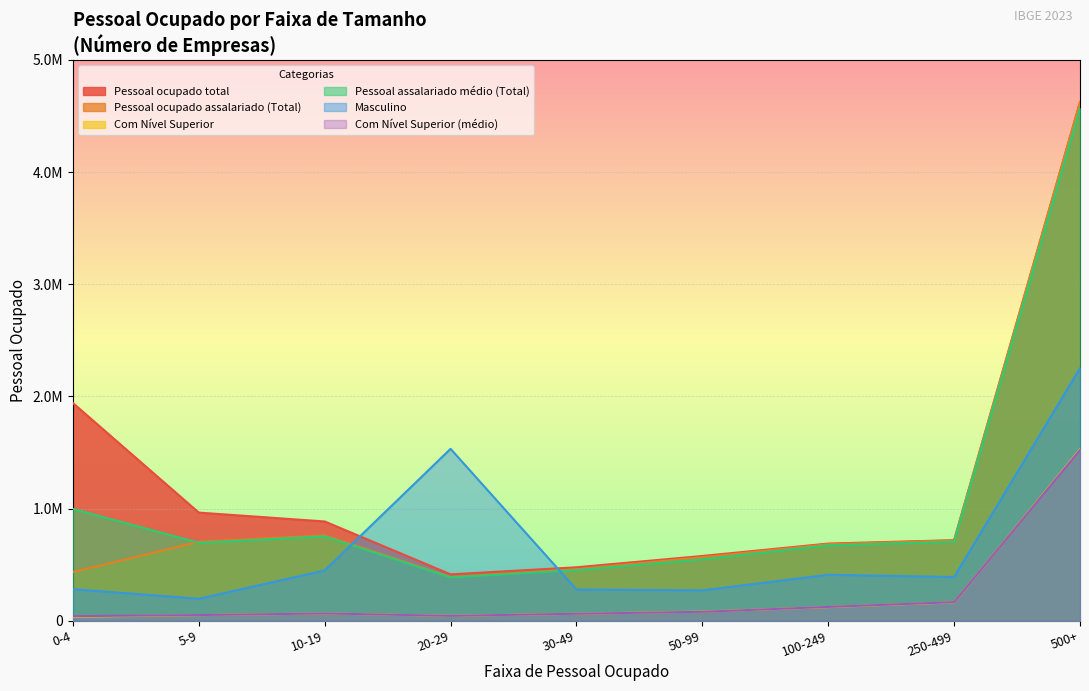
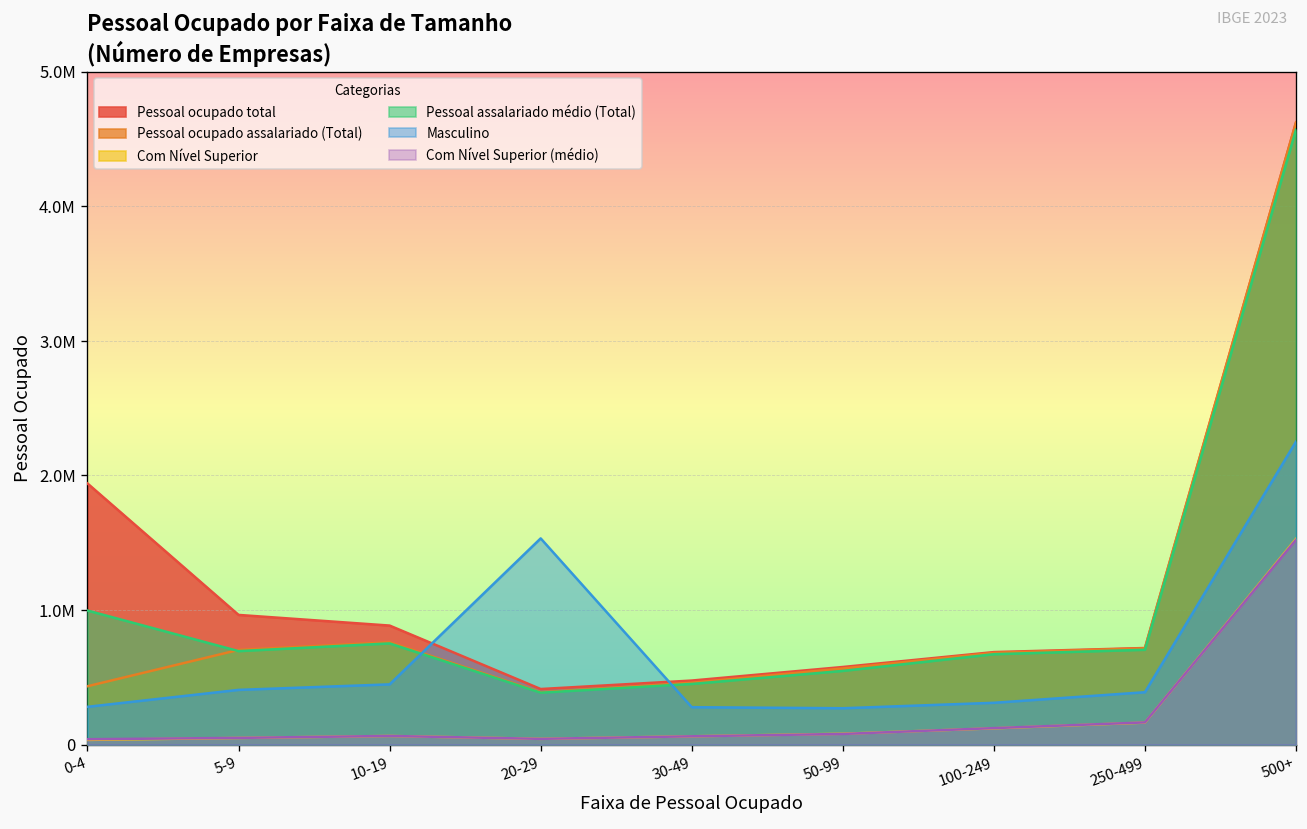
  {
    "Pessoal assalariado médio (Total)": {
      "0-4": 1000000,
      "500+": 4570000
    },
    "Masculino": {
      "0-4": 280000,
-     "5-9": 200000,
+     "5-9": 410000,
      "10-19": 450000,
      "20-29": 1530000,
      "30-49": 280000,
      "50-99": 270000,
-     "100-249": 410000,
+     "100-249": 310000,
      "250-499": 390000,
      "500+": 2250000
    }
  }
